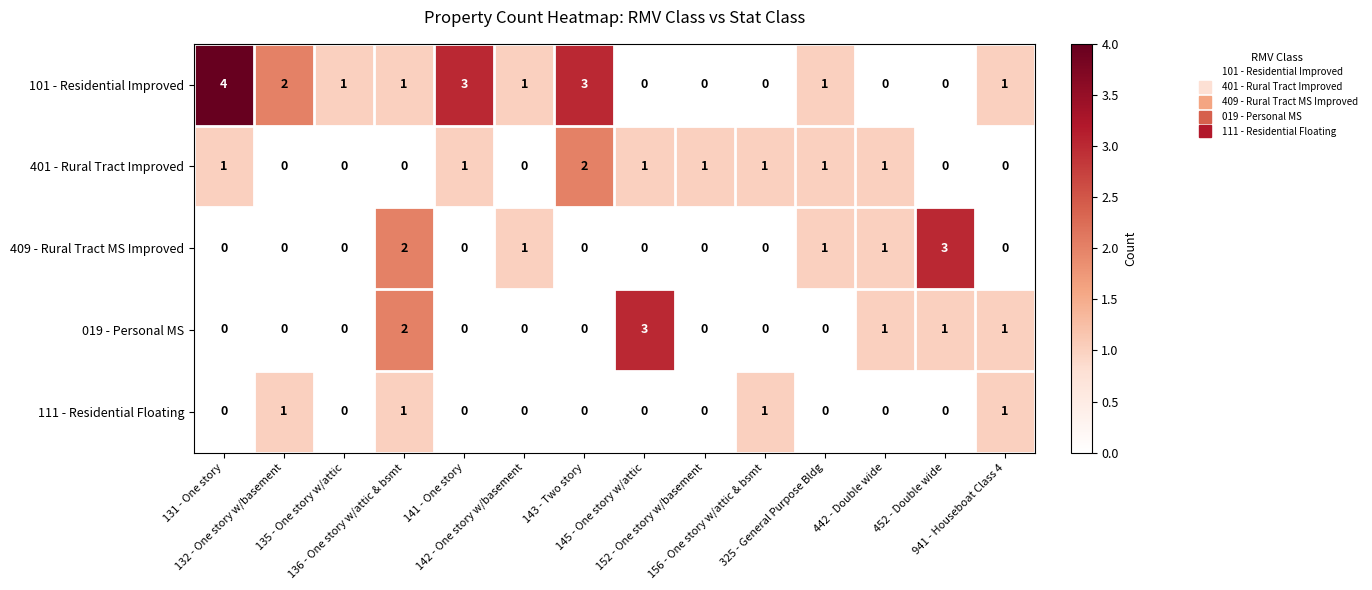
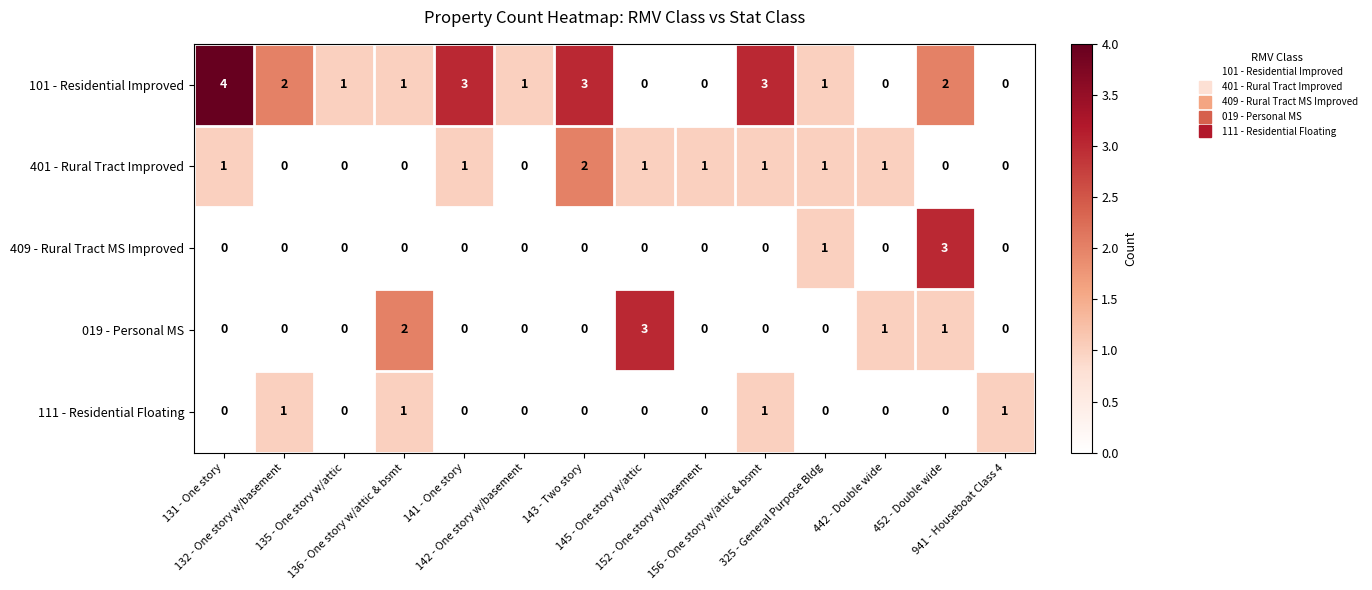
  {
    "101 - Residential Improved": {
      "131 - One story": 4,
      "132 - One story w/basement": 2,
      "135 - One story w/attic": 1,
      "136 - One story w/attic & bsmt": 1,
      "141 - One story": 3,
      "142 - One story w/basement": 1,
      "143 - Two story": 3,
      "145 - One story w/attic": 0,
      "152 - One story w/basement": 0,
-     "156 - One story w/attic & bsmt": 0,
+     "156 - One story w/attic & bsmt": 3,
      "325 - General Purpose Bldg": 1,
      "442 - Double wide": 0,
-     "452 - Double wide": 0,
-     "941 - Houseboat Class 4": 1
+     "452 - Double wide": 2,
+     "941 - Houseboat Class 4": 0
    },
    "401 - Rural Tract Improved": {
      "131 - One story": 1,
      "132 - One story w/basement": 0,
      "135 - One story w/attic": 0,
      "136 - One story w/attic & bsmt": 0,
      "141 - One story": 1,
      "142 - One story w/basement": 0,
      "143 - Two story": 2,
      "145 - One story w/attic": 1,
      "152 - One story w/basement": 1,
      "156 - One story w/attic & bsmt": 1,
      "325 - General Purpose Bldg": 1,
      "442 - Double wide": 1,
      "452 - Double wide": 0,
      "941 - Houseboat Class 4": 0
    },
    "409 - Rural Tract MS Improved": {
      "131 - One story": 0,
      "132 - One story w/basement": 0,
      "135 - One story w/attic": 0,
-     "136 - One story w/attic & bsmt": 2,
+     "136 - One story w/attic & bsmt": 0,
      "141 - One story": 0,
-     "142 - One story w/basement": 1,
+     "142 - One story w/basement": 0,
      "143 - Two story": 0,
      "145 - One story w/attic": 0,
      "152 - One story w/basement": 0,
      "156 - One story w/attic & bsmt": 0,
      "325 - General Purpose Bldg": 1,
-     "442 - Double wide": 1,
+     "442 - Double wide": 0,
      "452 - Double wide": 3,
      "941 - Houseboat Class 4": 0
    },
    "019 - Personal MS": {
      "131 - One story": 0,
      "132 - One story w/basement": 0,
      "135 - One story w/attic": 0,
      "136 - One story w/attic & bsmt": 2,
      "141 - One story": 0,
      "142 - One story w/basement": 0,
      "143 - Two story": 0,
      "145 - One story w/attic": 3,
      "152 - One story w/basement": 0,
      "156 - One story w/attic & bsmt": 0,
      "325 - General Purpose Bldg": 0,
      "442 - Double wide": 1,
      "452 - Double wide": 1,
-     "941 - Houseboat Class 4": 1
+     "941 - Houseboat Class 4": 0
    },
    "111 - Residential Floating": {
      "131 - One story": 0,
      "132 - One story w/basement": 1,
      "135 - One story w/attic": 0,
      "136 - One story w/attic & bsmt": 1,
      "141 - One story": 0,
      "142 - One story w/basement": 0,
      "143 - Two story": 0,
      "145 - One story w/attic": 0,
      "152 - One story w/basement": 0,
      "156 - One story w/attic & bsmt": 1,
      "325 - General Purpose Bldg": 0,
      "442 - Double wide": 0,
      "452 - Double wide": 0,
      "941 - Houseboat Class 4": 1
    }
  }
